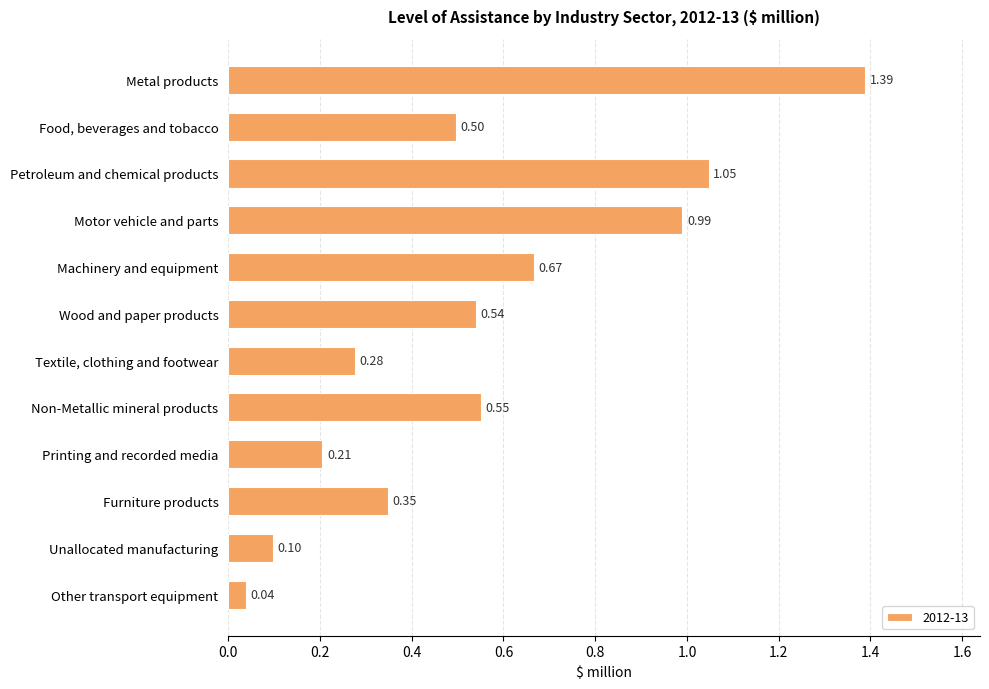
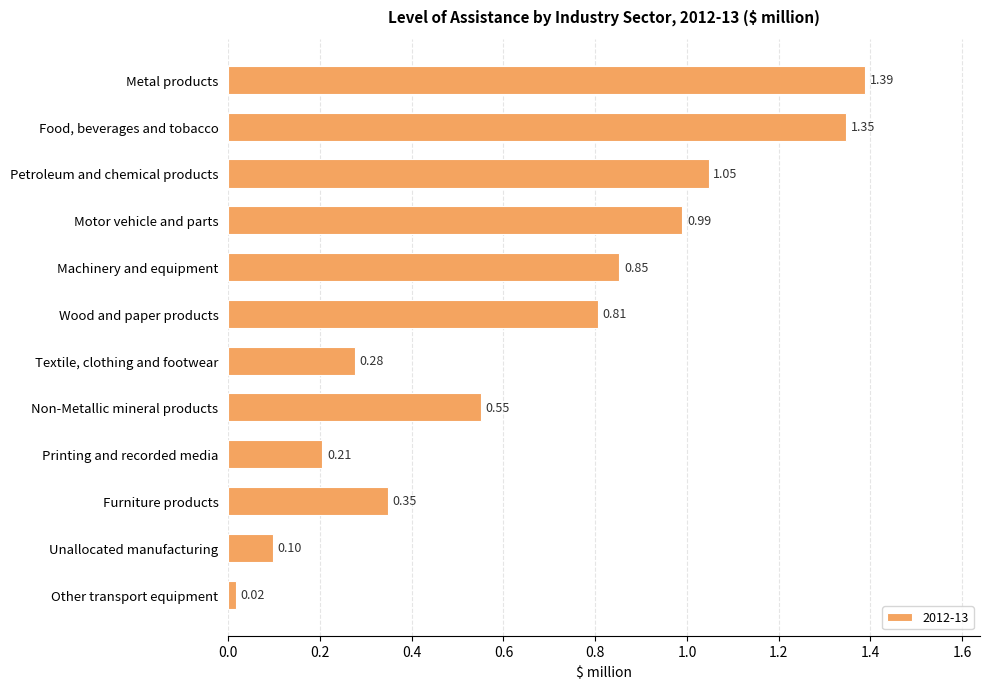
  {
    "Metal products": 1.39,
-   "Food, beverages and tobacco": 0.50,
+   "Food, beverages and tobacco": 1.35,
    "Petroleum and chemical products": 1.05,
    "Motor vehicle and parts": 0.99,
-   "Machinery and equipment": 0.67,
-   "Wood and paper products": 0.54,
+   "Machinery and equipment": 0.85,
+   "Wood and paper products": 0.81,
    "Textile, clothing and footwear": 0.28,
    "Non-Metallic mineral products": 0.55,
    "Printing and recorded media": 0.21,
    "Furniture products": 0.35,
    "Unallocated manufacturing": 0.10,
-   "Other transport equipment": 0.04
+   "Other transport equipment": 0.02
  }
